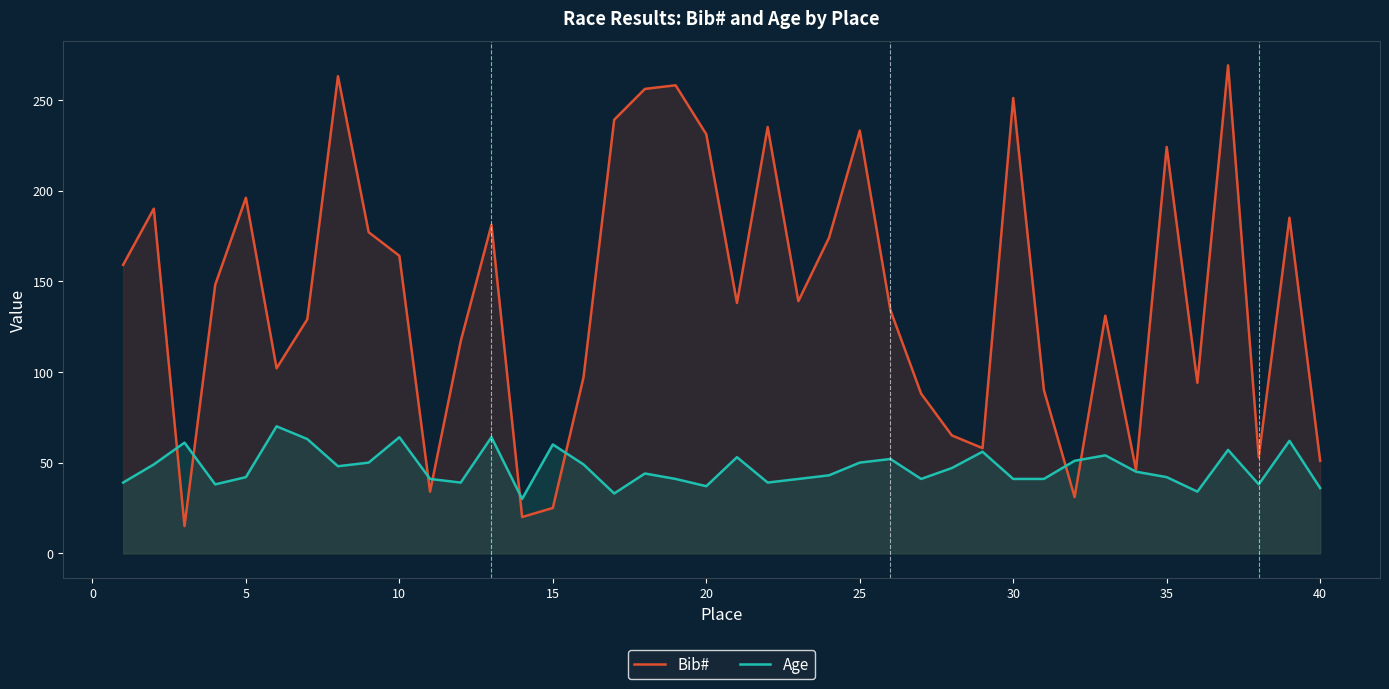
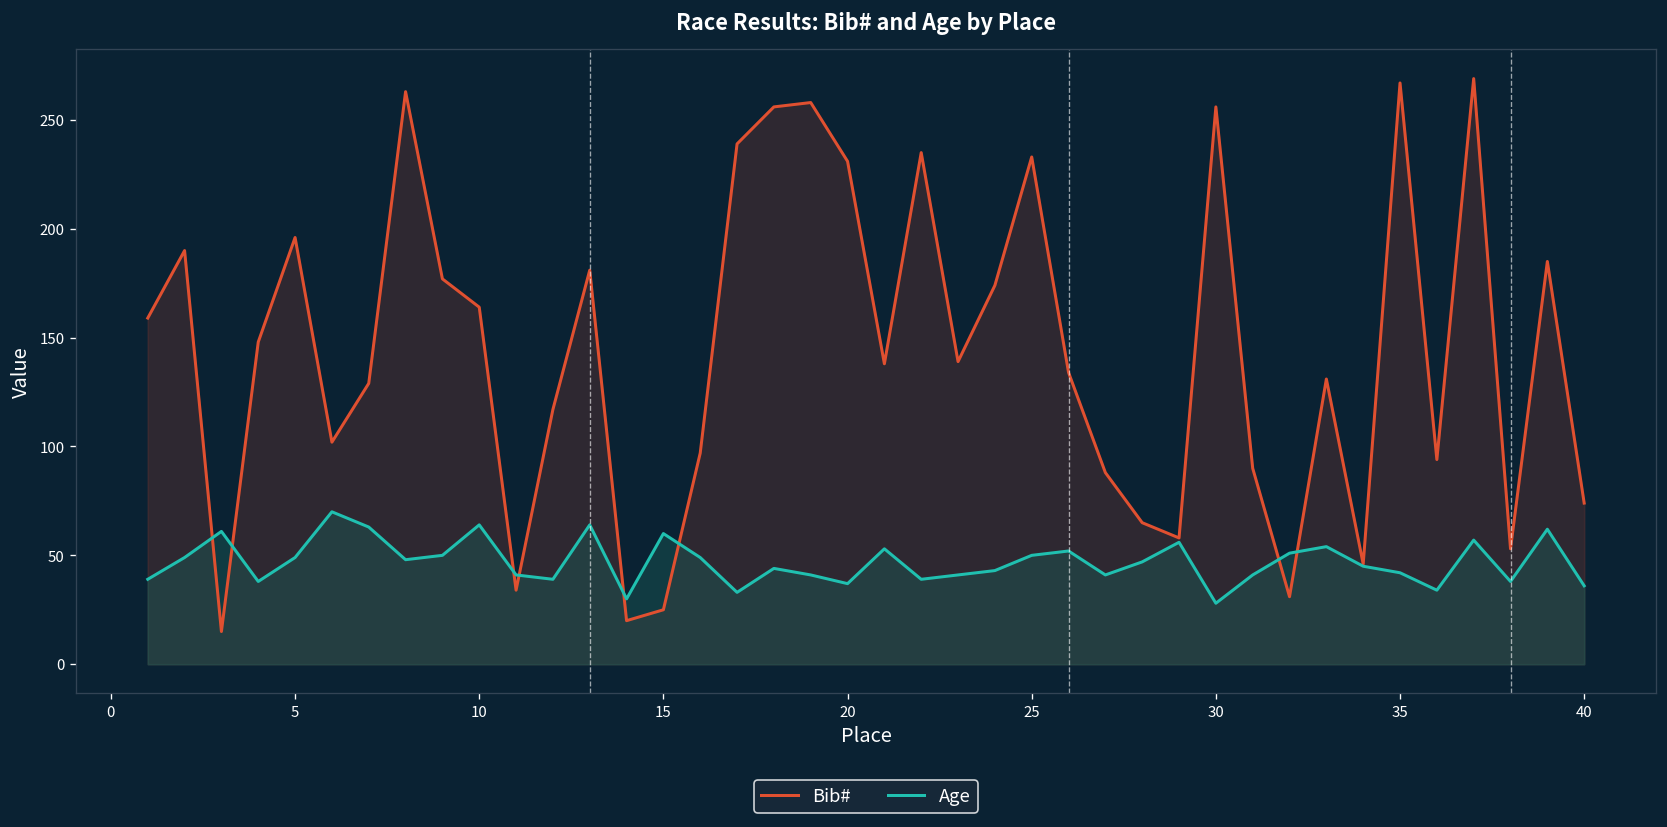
  {
    "Bib#": {
      "5": 196,
      "10": 164,
      "15": 25,
      "20": 231,
      "25": 233,
-     "30": 251,
-     "35": 224,
-     "40": 51
+     "30": 256,
+     "35": 267,
+     "40": 74
    },
    "Age": {
-     "5": 42,
+     "5": 49,
      "10": 64,
      "15": 60,
      "20": 37,
      "25": 50,
-     "30": 41,
+     "30": 28,
      "35": 42,
      "40": 36
    }
  }
